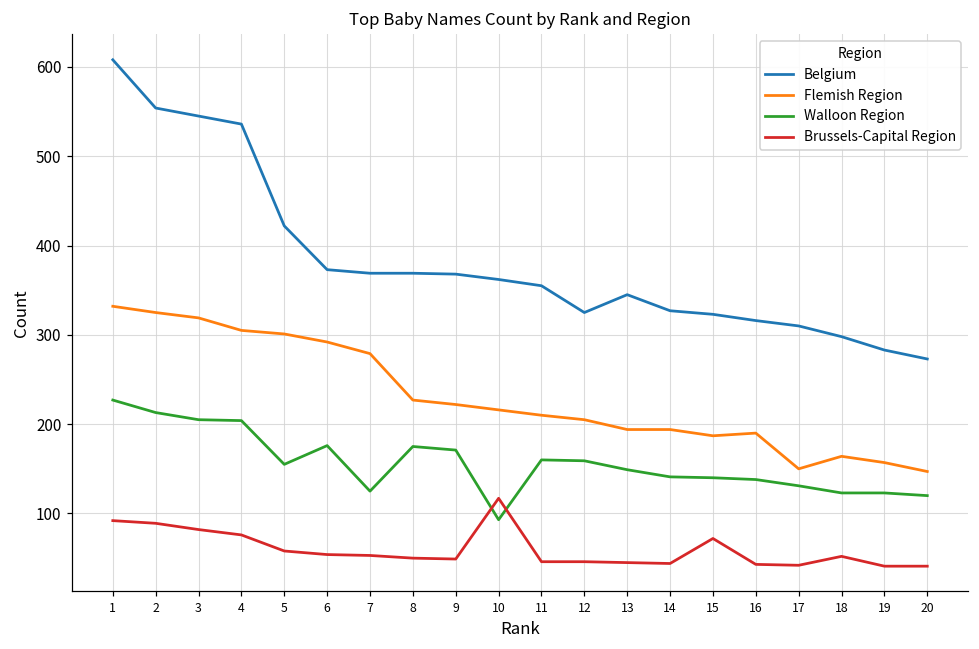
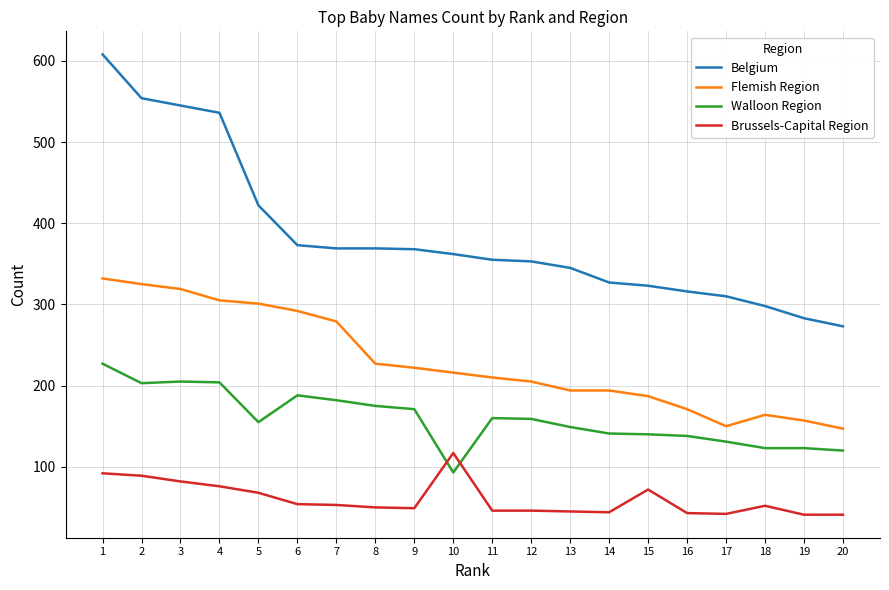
  {
    "Belgium": {
      "1": 610,
      "2": 550,
      "3": 550,
      "4": 540,
      "5": 420,
      "6": 370,
      "7": 370,
      "8": 370,
      "9": 370,
      "10": 360,
      "11": 360,
-     "12": 330,
+     "12": 350,
      "13": 350,
      "14": 330,
      "15": 320,
      "16": 320,
      "17": 310,
      "18": 300,
      "19": 280,
      "20": 270
    },
    "Flemish Region": {
      "1": 330,
      "2": 330,
      "3": 320,
      "4": 310,
      "5": 300,
      "6": 290,
      "7": 280,
      "8": 230,
      "9": 220,
      "10": 220,
      "11": 210,
      "12": 210,
      "13": 190,
      "14": 190,
      "15": 190,
-     "16": 190,
+     "16": 170,
      "17": 150,
      "18": 160,
      "19": 160,
      "20": 150
    },
    "Walloon Region": {
      "1": 230,
-     "2": 210,
+     "2": 200,
      "3": 210,
      "4": 200,
      "5": 160,
-     "6": 180,
-     "7": 130,
+     "6": 190,
+     "7": 180,
      "8": 180,
      "9": 170,
      "10": 90,
      "11": 160,
      "12": 160,
      "13": 150,
      "14": 140,
      "15": 140,
      "16": 140,
      "17": 130,
      "18": 120,
      "19": 120,
      "20": 120
    },
    "Brussels-Capital Region": {
      "1": 90,
      "2": 90,
      "3": 80,
      "4": 80,
-     "5": 60,
+     "5": 70,
      "6": 50,
      "7": 50,
      "8": 50,
      "9": 50,
      "10": 120,
      "11": 50,
      "12": 50,
      "13": 50,
      "14": 40,
      "15": 70,
      "16": 40,
      "17": 40,
      "18": 50,
      "19": 40,
      "20": 40
    }
  }
